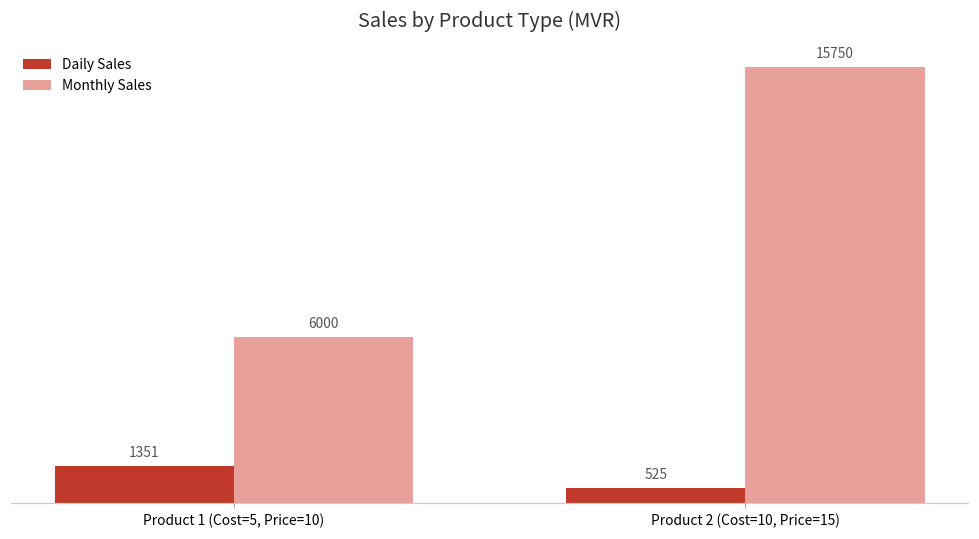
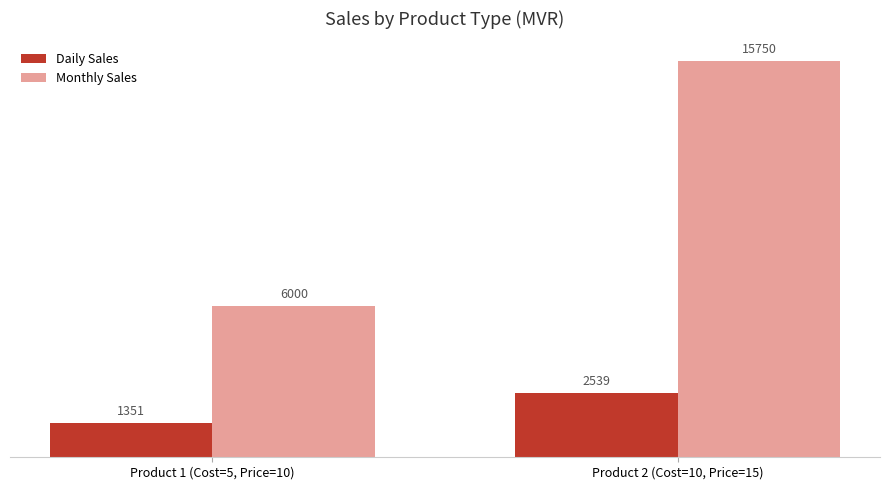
  {
    "Daily Sales": {
      "Product 1 (Cost=5, Price=10)": 1351,
-     "Product 2 (Cost=10, Price=15)": 525
+     "Product 2 (Cost=10, Price=15)": 2539
    },
    "Monthly Sales": {
      "Product 1 (Cost=5, Price=10)": 6000,
      "Product 2 (Cost=10, Price=15)": 15750
    }
  }
